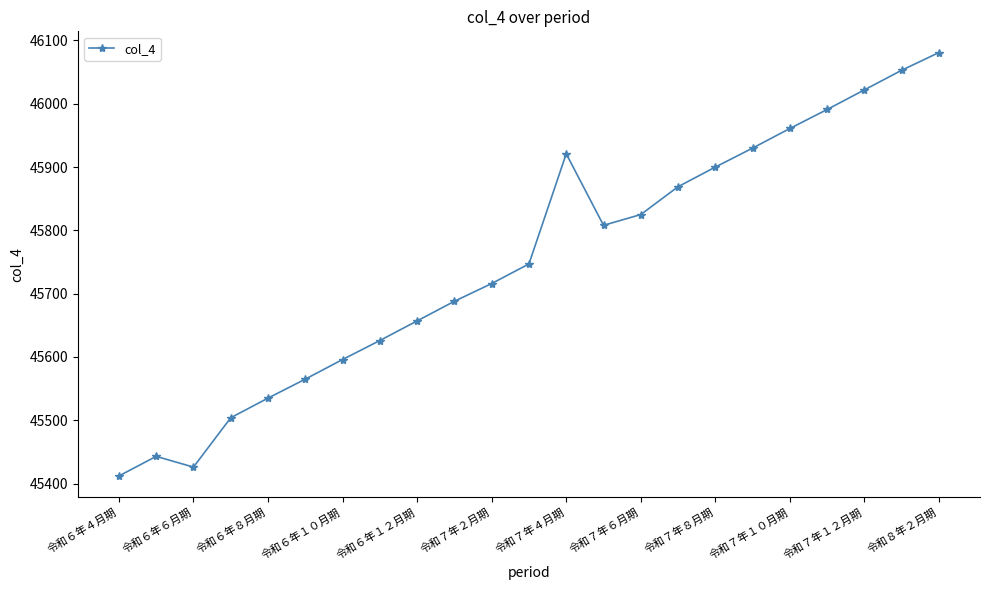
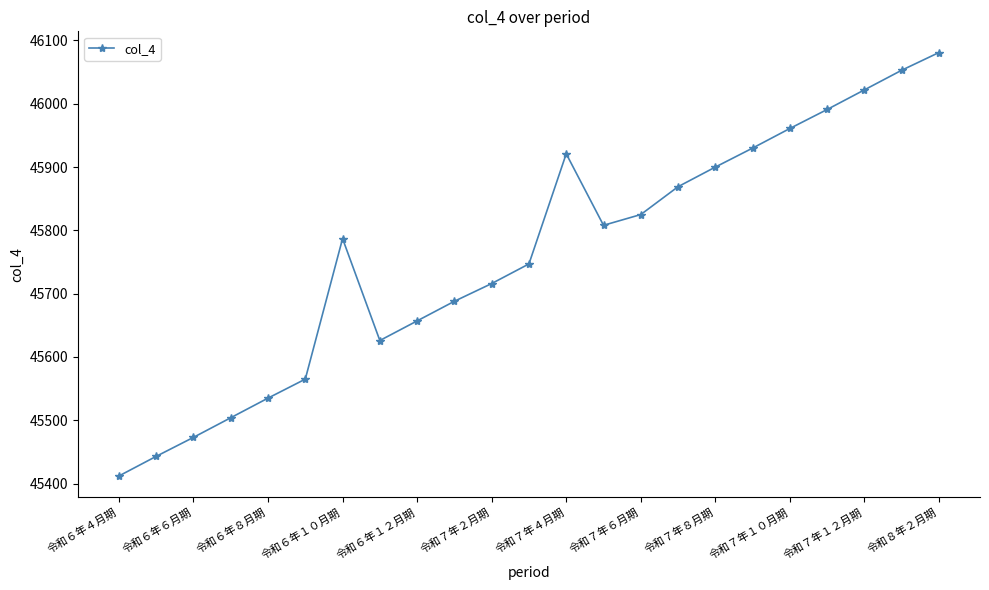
  {
    "令和６年４月期": 45410,
-   "令和６年６月期": 45430,
+   "令和６年６月期": 45470,
    "令和６年８月期": 45540,
-   "令和６年１０月期": 45600,
+   "令和６年１０月期": 45790,
    "令和６年１２月期": 45660,
    "令和７年２月期": 45720,
    "令和７年４月期": 45920,
    "令和７年６月期": 45830,
    "令和７年８月期": 45900,
    "令和７年１０月期": 45960,
    "令和７年１２月期": 46020,
    "令和８年２月期": 46080
  }
